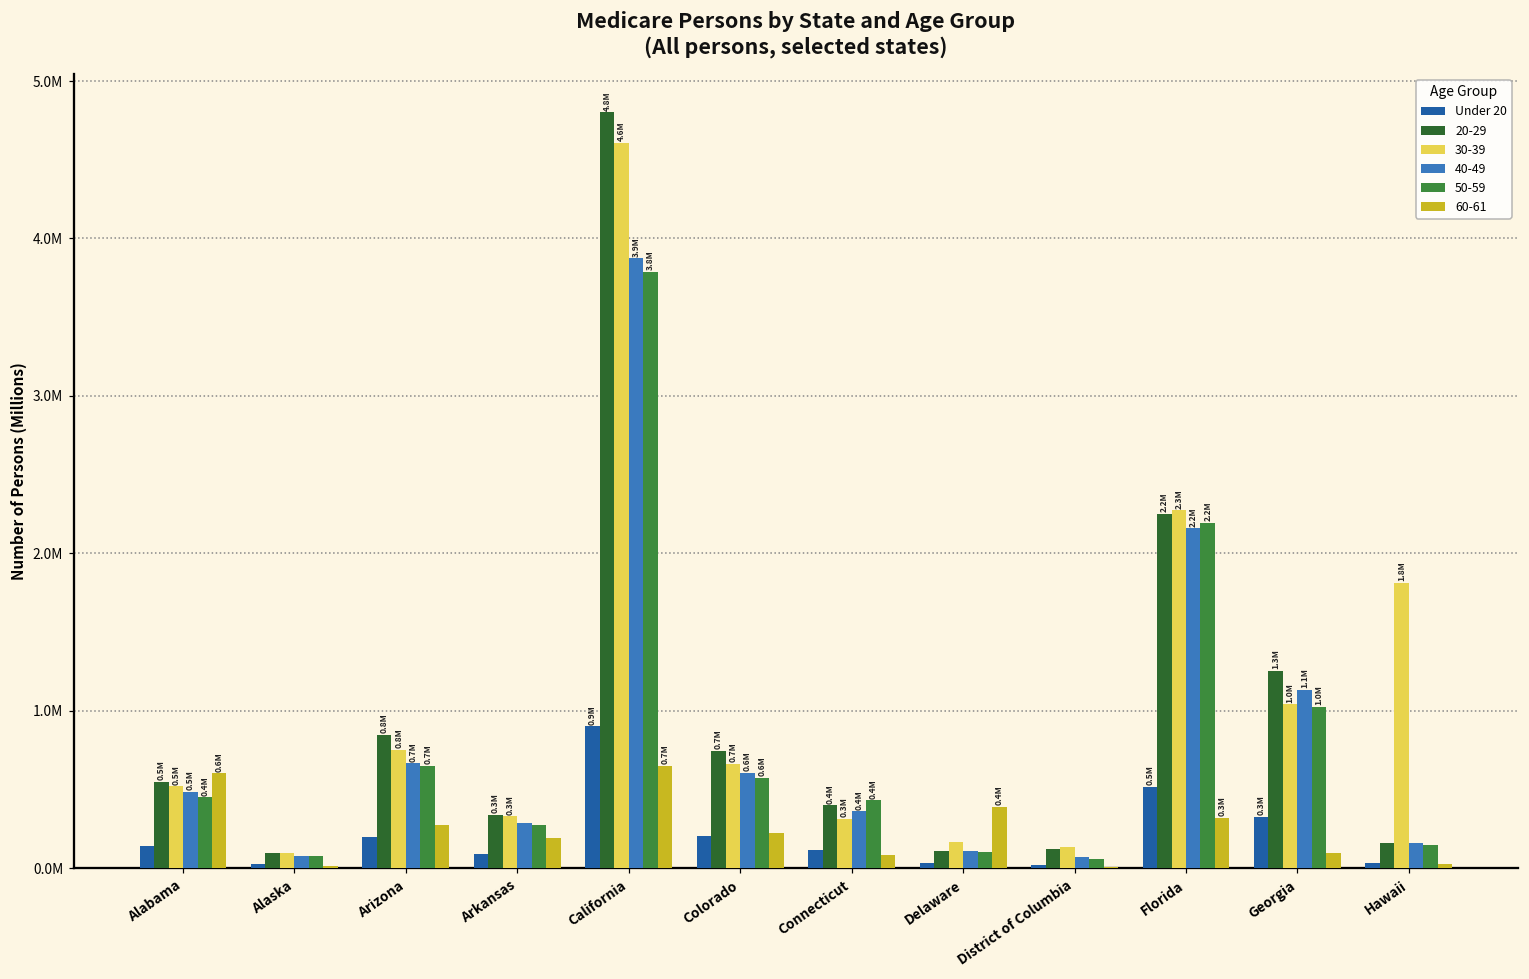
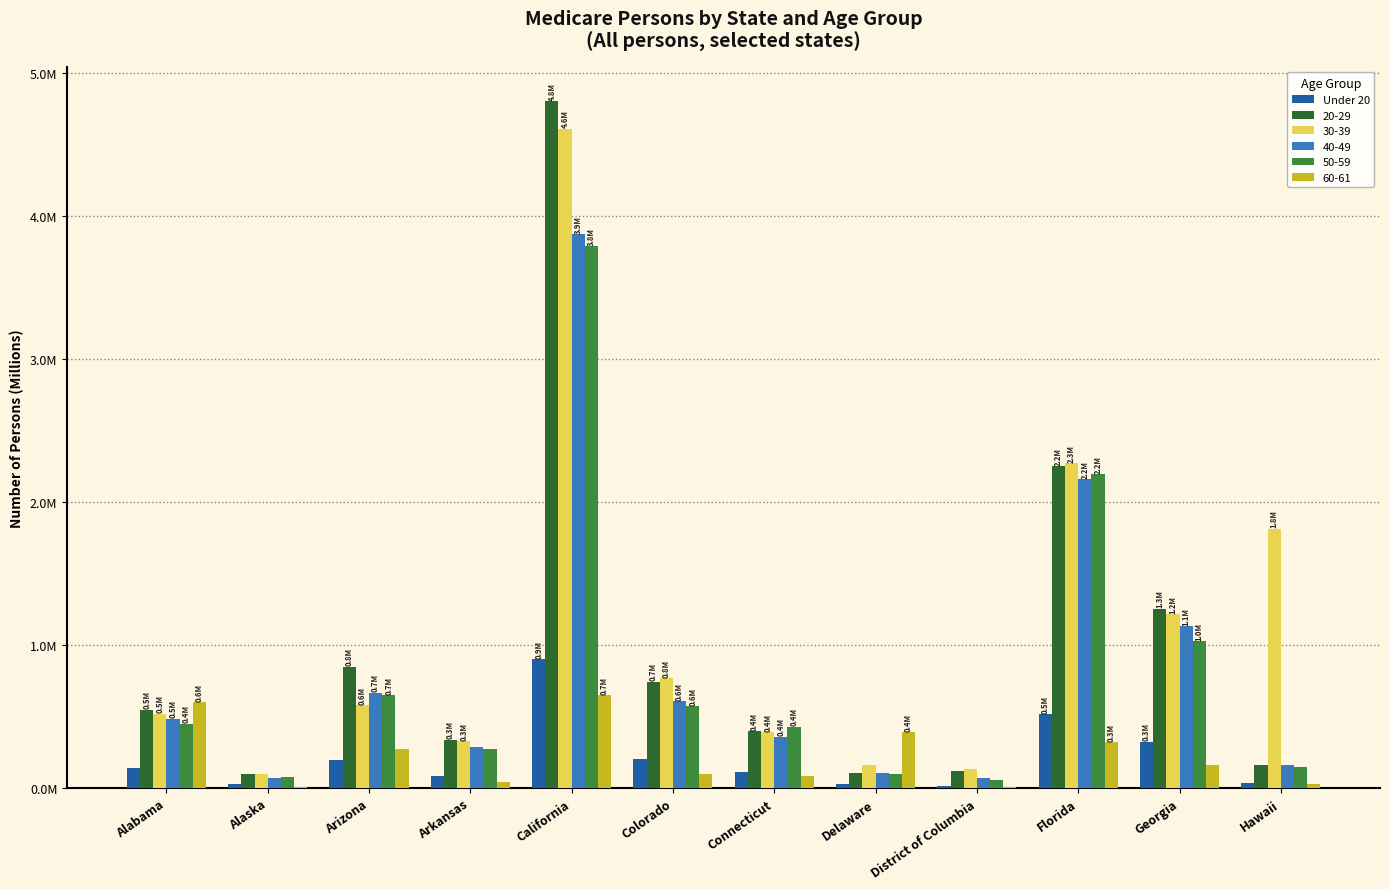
  {
    "30-39": {
      "Alabama": "0.5M",
-     "Arizona": "0.8M",
+     "Arizona": "0.6M",
      "Arkansas": "0.3M",
      "California": "4.6M",
-     "Colorado": "0.7M",
-     "Connecticut": "0.3M",
+     "Colorado": "0.8M",
+     "Connecticut": "0.4M",
      "Florida": "2.3M",
-     "Georgia": "1.0M",
+     "Georgia": "1.2M",
      "Hawaii": "1.8M"
    },
    "60-61": {
      "Arizona": "270000",
-     "Arkansas": "190000",
-     "Colorado": "220000",
+     "Arkansas": "50000",
+     "Colorado": "100000",
      "Connecticut": "90000",
-     "Georgia": "90000",
+     "Georgia": "170000",
      "Hawaii": "30000"
    }
  }
